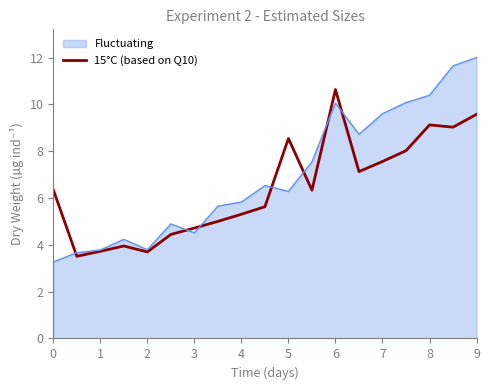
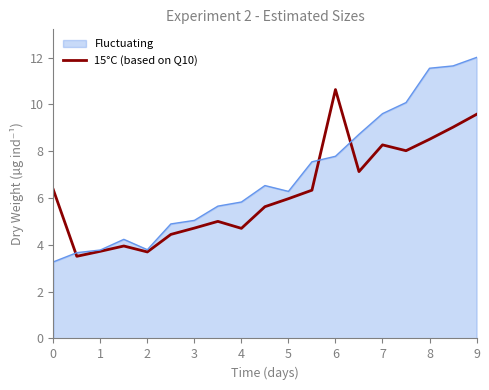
  {
    "15°C (based on Q10)": {
      "0": 6.4,
      "3": 4.7,
-     "4": 5.3,
-     "5": 8.5,
+     "4": 4.7,
+     "5": 6.0,
      "6": 10.6,
-     "7": 7.6,
-     "8": 9.1,
+     "7": 8.3,
+     "8": 8.5,
      "9": 9.6
    },
    "Fluctuating": {
      "0": 3.3,
-     "3": 4.5,
+     "3": 5.0,
      "4": 5.8,
      "5": 6.3,
-     "6": 10.1,
+     "6": 7.8,
      "7": 9.6,
-     "8": 10.4,
+     "8": 11.5,
      "9": 12.0
    }
  }
